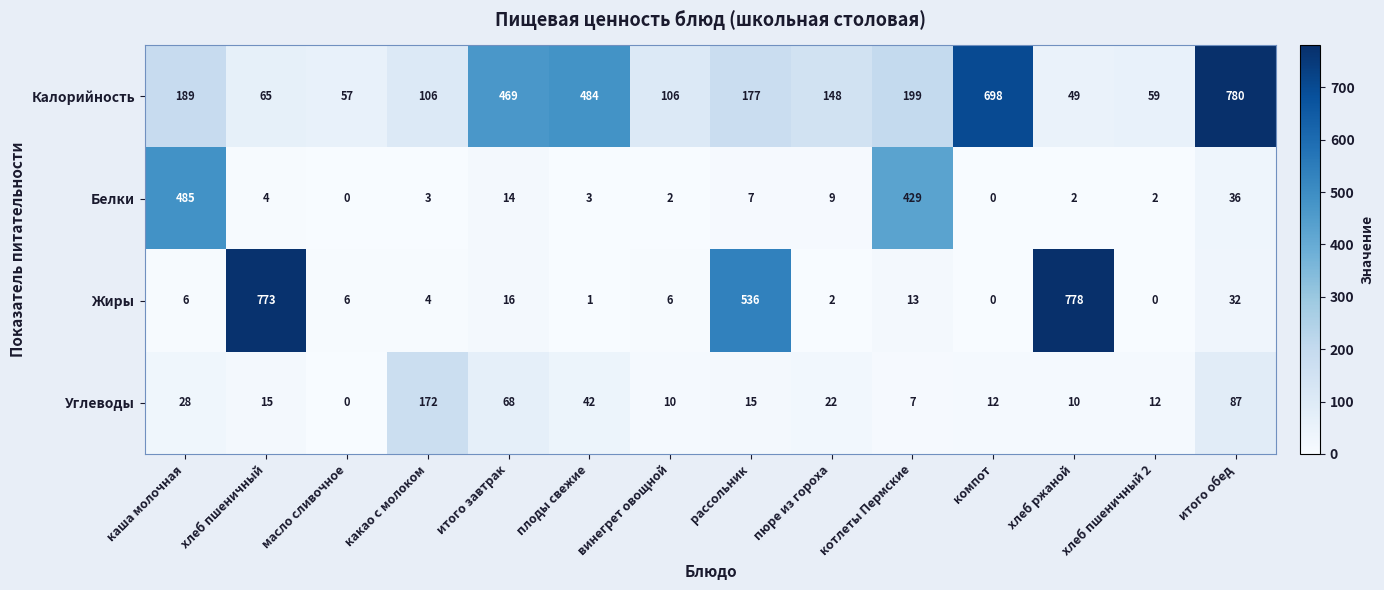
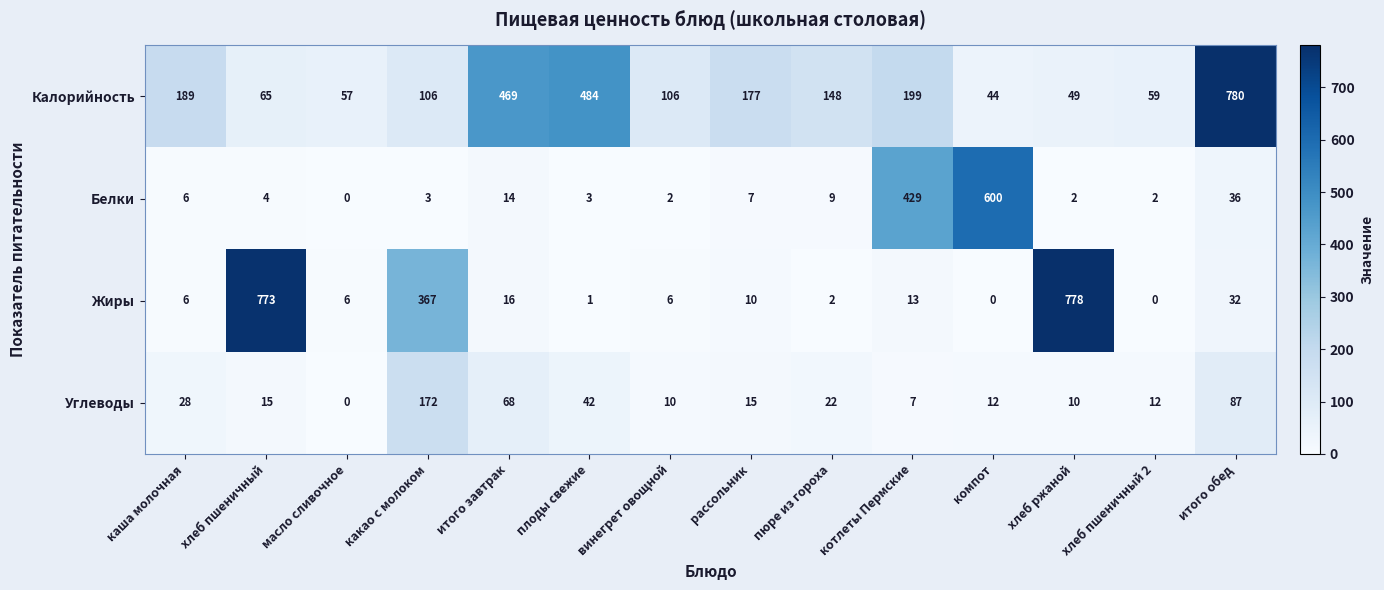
  {
    "Калорийность": {
      "каша молочная": 189,
      "хлеб пшеничный": 65,
      "масло сливочное": 57,
      "какао с молоком": 106,
      "итого завтрак": 469,
      "плоды свежие": 484,
      "винегрет овощной": 106,
      "рассольник": 177,
      "пюре из гороха": 148,
      "котлеты Пермские": 199,
-     "компот": 698,
+     "компот": 44,
      "хлеб ржаной": 49,
      "хлеб пшеничный 2": 59,
      "итого обед": 780
    },
    "Белки": {
-     "каша молочная": 485,
+     "каша молочная": 6,
      "хлеб пшеничный": 4,
      "масло сливочное": 0,
      "какао с молоком": 3,
      "итого завтрак": 14,
      "плоды свежие": 3,
      "винегрет овощной": 2,
      "рассольник": 7,
      "пюре из гороха": 9,
      "котлеты Пермские": 429,
-     "компот": 0,
+     "компот": 600,
      "хлеб ржаной": 2,
      "хлеб пшеничный 2": 2,
      "итого обед": 36
    },
    "Жиры": {
      "каша молочная": 6,
      "хлеб пшеничный": 773,
      "масло сливочное": 6,
-     "какао с молоком": 4,
+     "какао с молоком": 367,
      "итого завтрак": 16,
      "плоды свежие": 1,
      "винегрет овощной": 6,
-     "рассольник": 536,
+     "рассольник": 10,
      "пюре из гороха": 2,
      "котлеты Пермские": 13,
      "компот": 0,
      "хлеб ржаной": 778,
      "хлеб пшеничный 2": 0,
      "итого обед": 32
    },
    "Углеводы": {
      "каша молочная": 28,
      "хлеб пшеничный": 15,
      "масло сливочное": 0,
      "какао с молоком": 172,
      "итого завтрак": 68,
      "плоды свежие": 42,
      "винегрет овощной": 10,
      "рассольник": 15,
      "пюре из гороха": 22,
      "котлеты Пермские": 7,
      "компот": 12,
      "хлеб ржаной": 10,
      "хлеб пшеничный 2": 12,
      "итого обед": 87
    }
  }
